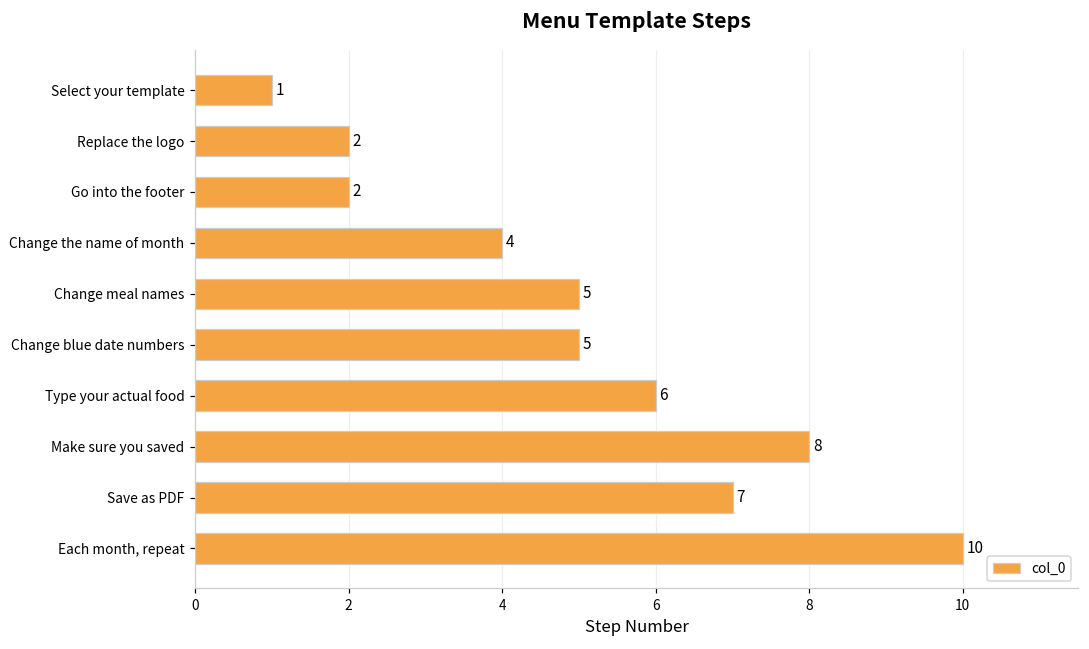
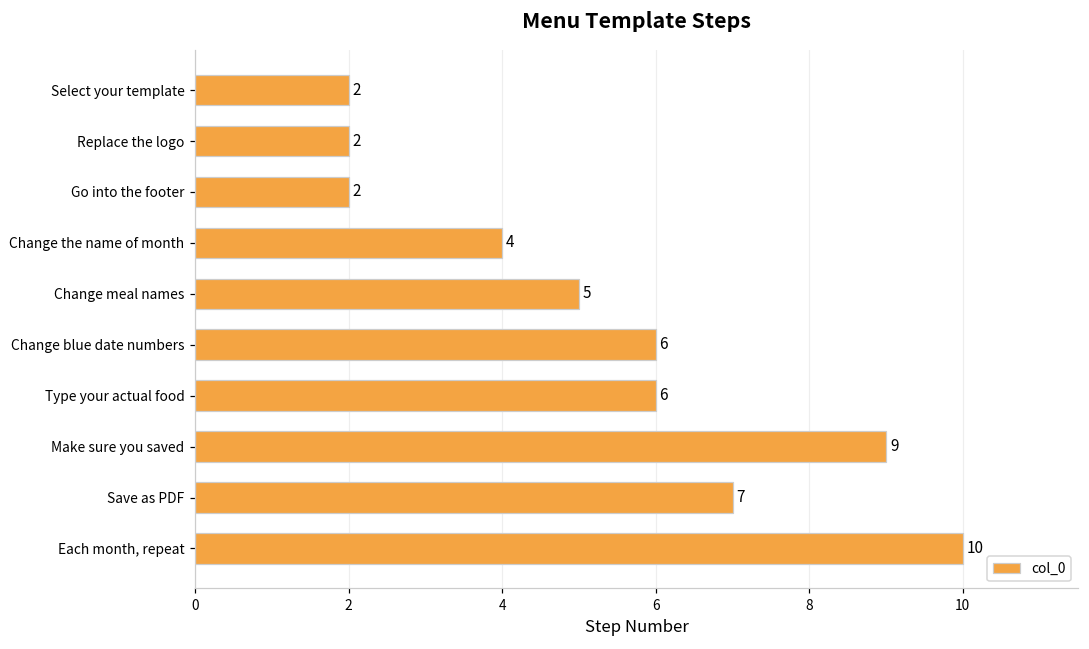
  {
-   "Select your template": 1,
+   "Select your template": 2,
    "Replace the logo": 2,
    "Go into the footer": 2,
    "Change the name of month": 4,
    "Change meal names": 5,
-   "Change blue date numbers": 5,
+   "Change blue date numbers": 6,
    "Type your actual food": 6,
-   "Make sure you saved": 8,
+   "Make sure you saved": 9,
    "Save as PDF": 7,
    "Each month, repeat": 10
  }
